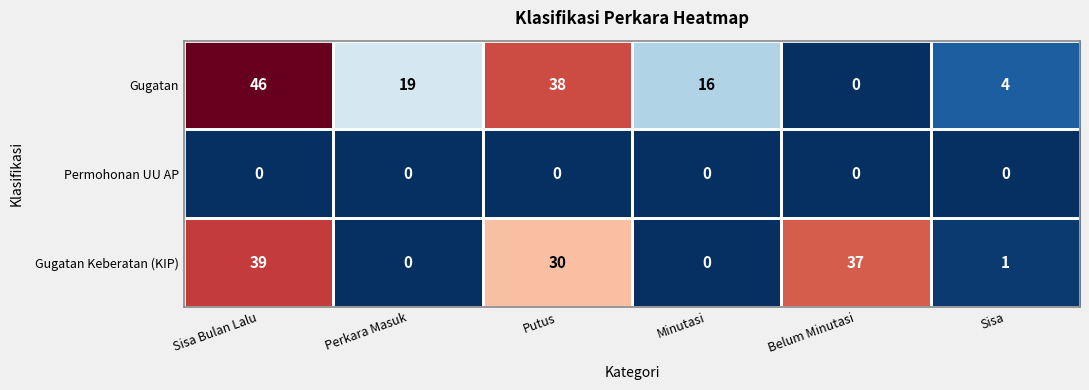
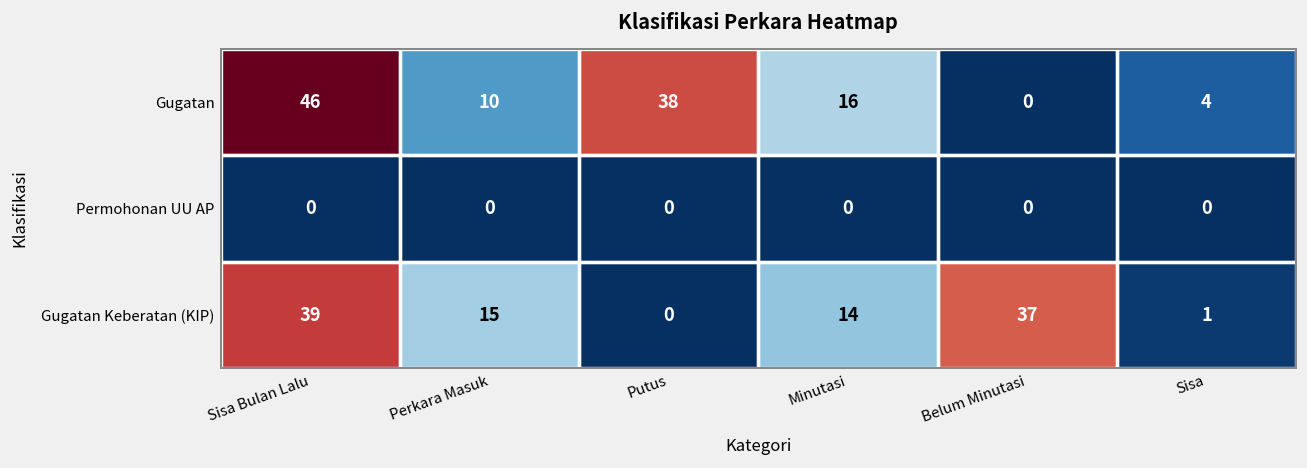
  {
    "Gugatan": {
      "Sisa Bulan Lalu": 46,
-     "Perkara Masuk": 19,
+     "Perkara Masuk": 10,
      "Putus": 38,
      "Minutasi": 16,
      "Belum Minutasi": 0,
      "Sisa": 4
    },
    "Permohonan UU AP": {
      "Sisa Bulan Lalu": 0,
      "Perkara Masuk": 0,
      "Putus": 0,
      "Minutasi": 0,
      "Belum Minutasi": 0,
      "Sisa": 0
    },
    "Gugatan Keberatan (KIP)": {
      "Sisa Bulan Lalu": 39,
-     "Perkara Masuk": 0,
-     "Putus": 30,
-     "Minutasi": 0,
+     "Perkara Masuk": 15,
+     "Putus": 0,
+     "Minutasi": 14,
      "Belum Minutasi": 37,
      "Sisa": 1
    }
  }
